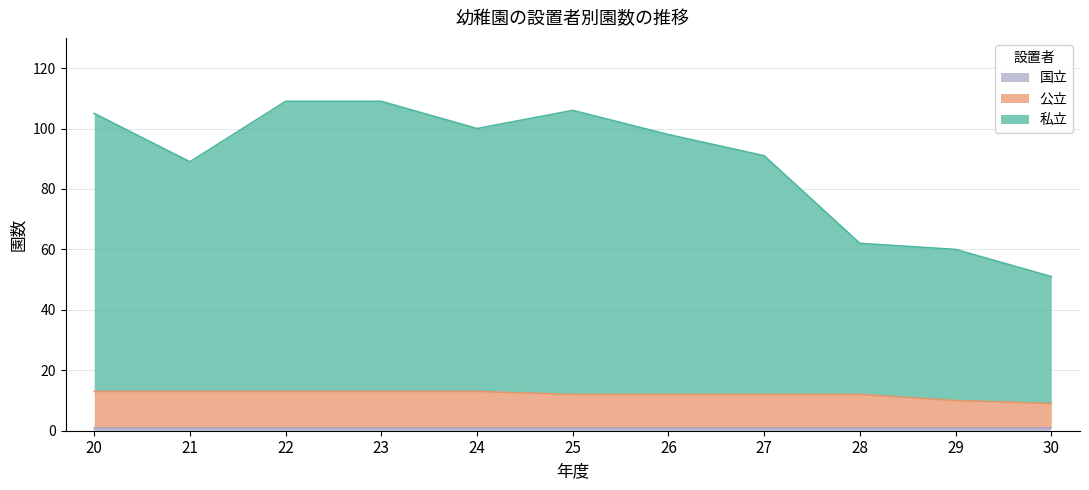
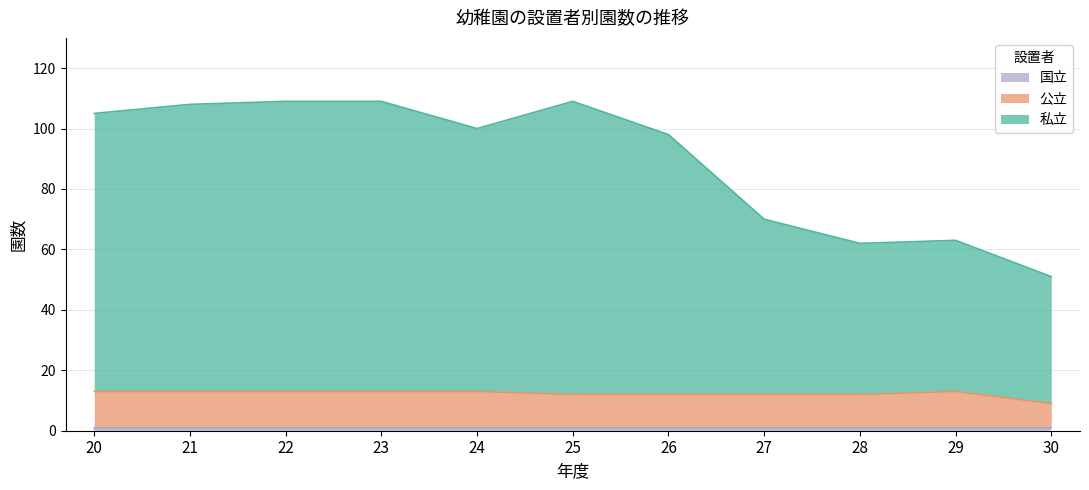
  {
    "国立": {
      "20": 1,
      "21": 1,
      "22": 1,
      "23": 1,
      "24": 1,
      "25": 1,
      "26": 1,
      "27": 1,
      "28": 1,
      "29": 1,
      "30": 1
    },
    "公立": {
-     "29": 10
+     "29": 13
    },
    "私立": {
-     "21": 76,
-     "25": 94,
-     "27": 79,
+     "21": 95,
+     "25": 97,
+     "27": 58,
      "29": 50
    }
  }
